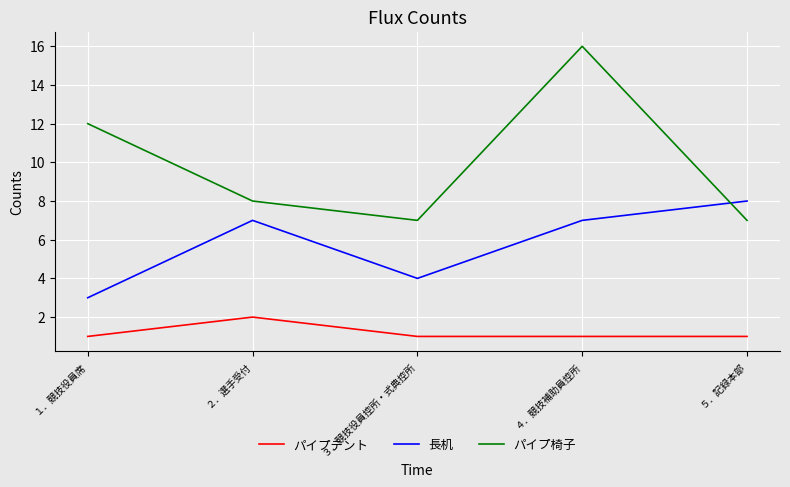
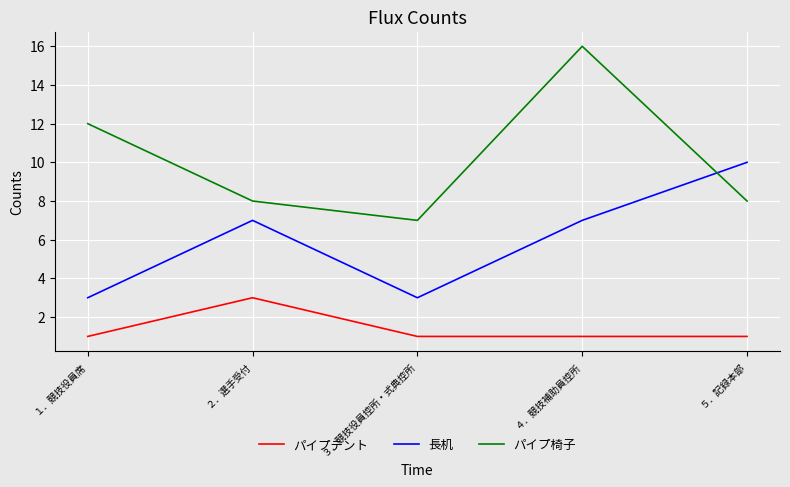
  {
    "パイプテント": {
      "１．競技役員席": 1,
-     "２．選手受付": 2,
+     "２．選手受付": 3,
      "３．競技役員控所・式典控所": 1,
      "４．競技補助員控所": 1,
      "５．記録本部": 1
    },
    "長机": {
      "１．競技役員席": 3,
      "２．選手受付": 7,
-     "３．競技役員控所・式典控所": 4,
+     "３．競技役員控所・式典控所": 3,
      "４．競技補助員控所": 7,
-     "５．記録本部": 8
+     "５．記録本部": 10
    },
    "パイプ椅子": {
      "１．競技役員席": 12,
      "２．選手受付": 8,
      "３．競技役員控所・式典控所": 7,
      "４．競技補助員控所": 16,
-     "５．記録本部": 7
+     "５．記録本部": 8
    }
  }
